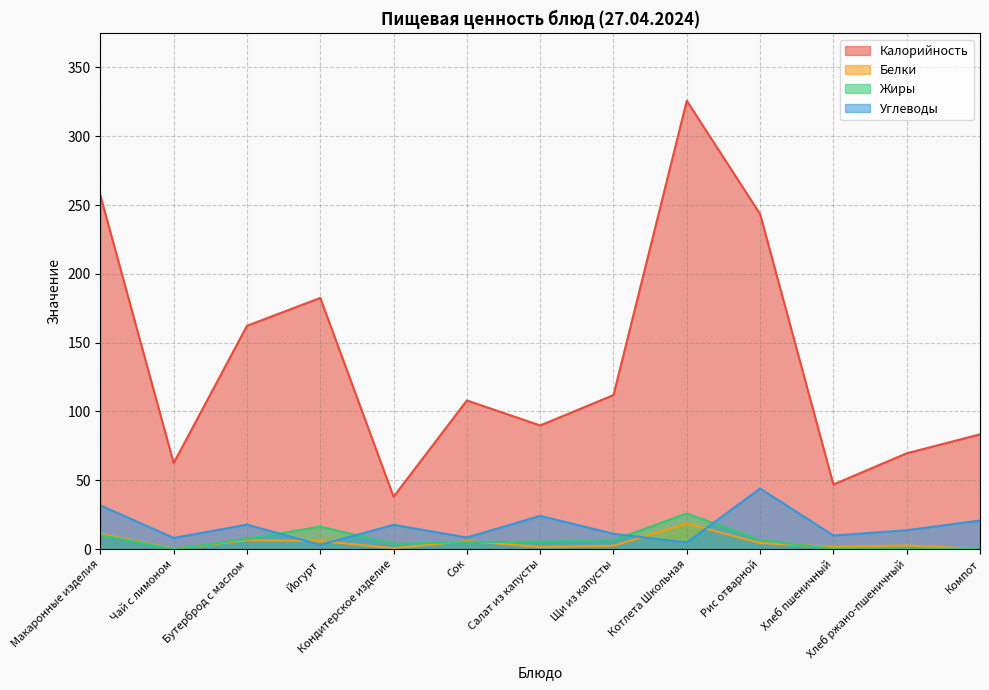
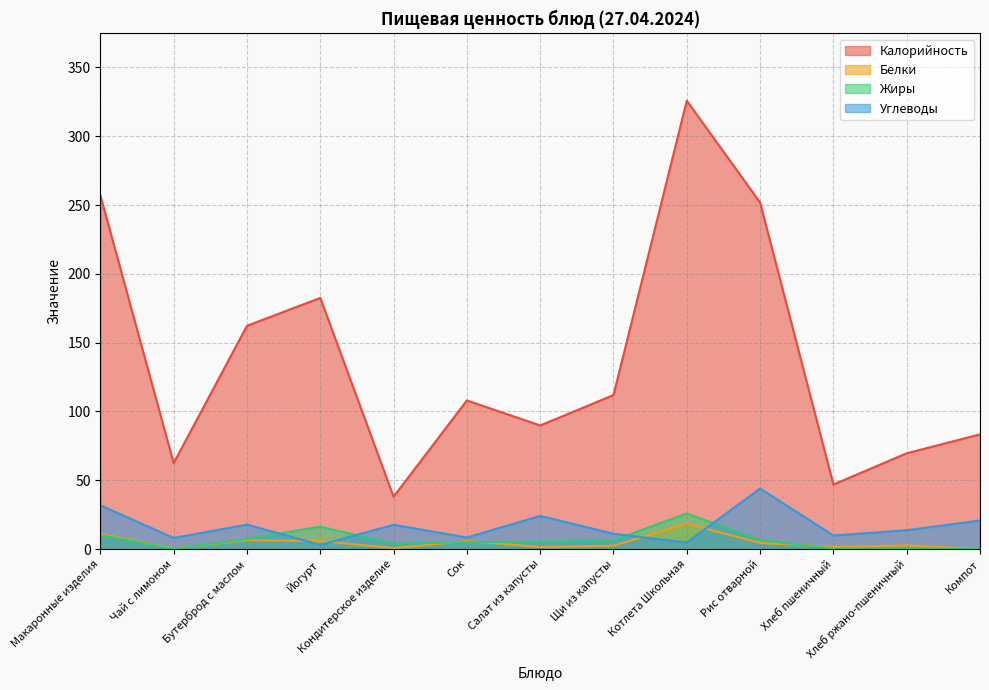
  {
    "Калорийность": {
      "Макаронные изделия": 257,
      "Чай с лимоном": 62,
      "Бутерброд с маслом": 162,
      "Йогурт": 183,
      "Кондитерское изделие": 38,
      "Сок": 108,
      "Салат из капусты": 90,
      "Щи из капусты": 112,
      "Котлета Школьная": 326,
-     "Рис отварной": 243,
+     "Рис отварной": 252,
      "Хлеб пшеничный": 47,
      "Хлеб ржано-пшеничный": 70,
      "Компот": 83
    },
    "Белки": {
      "Йогурт": 6,
      "Кондитерское изделие": 1,
      "Салат из капусты": 2,
      "Щи из капусты": 2,
      "Котлета Школьная": 19,
      "Рис отварной": 4,
      "Хлеб ржано-пшеничный": 3
    },
    "Жиры": {
      "Йогурт": 16,
      "Кондитерское изделие": 4,
      "Салат из капусты": 5,
      "Щи из капусты": 6,
      "Котлета Школьная": 26,
      "Рис отварной": 6,
      "Хлеб ржано-пшеничный": 0
    },
    "Углеводы": {
      "Макаронные изделия": 32,
      "Чай с лимоном": 8,
      "Бутерброд с маслом": 18,
      "Йогурт": 3,
      "Кондитерское изделие": 18,
      "Сок": 8,
      "Салат из капусты": 24,
      "Щи из капусты": 11,
      "Котлета Школьная": 5,
      "Рис отварной": 44,
      "Хлеб пшеничный": 10,
      "Хлеб ржано-пшеничный": 14,
      "Компот": 21
    }
  }
